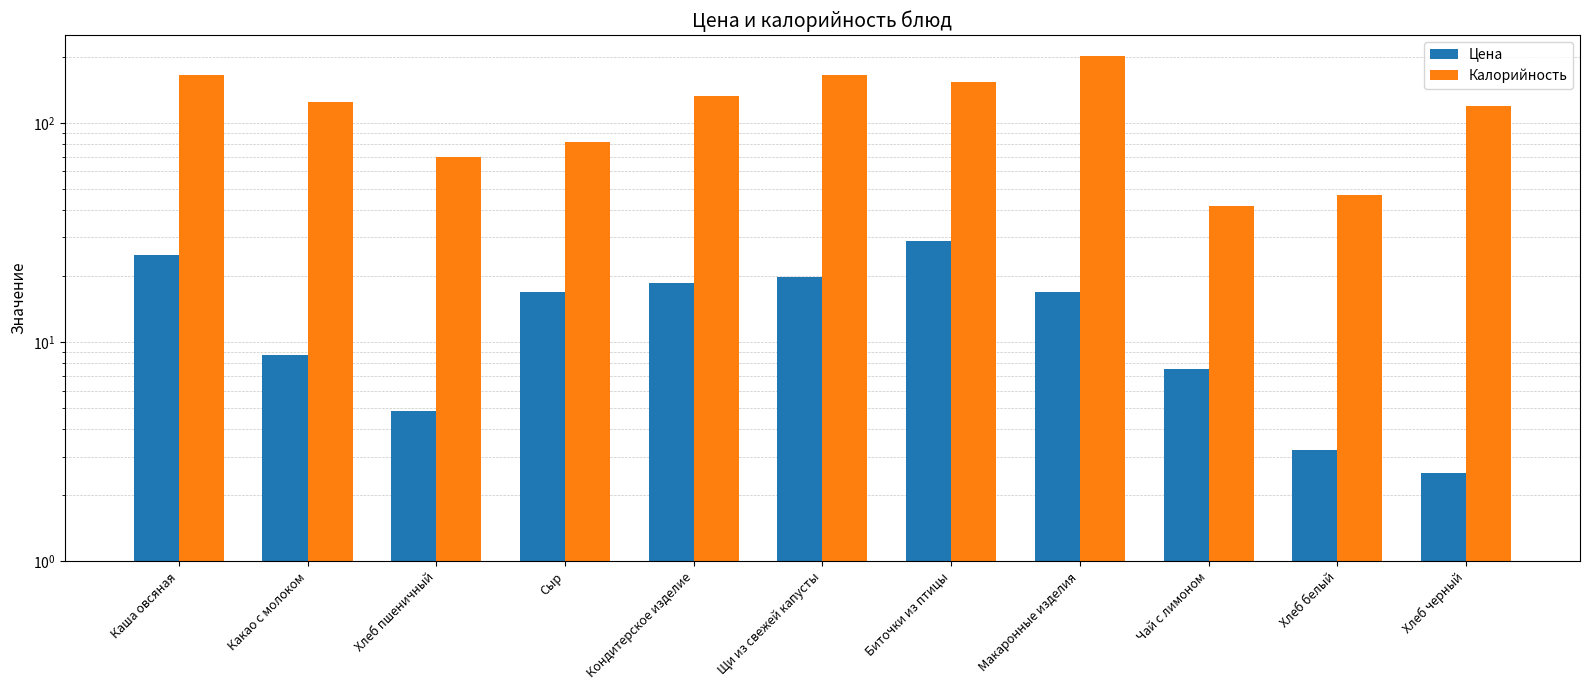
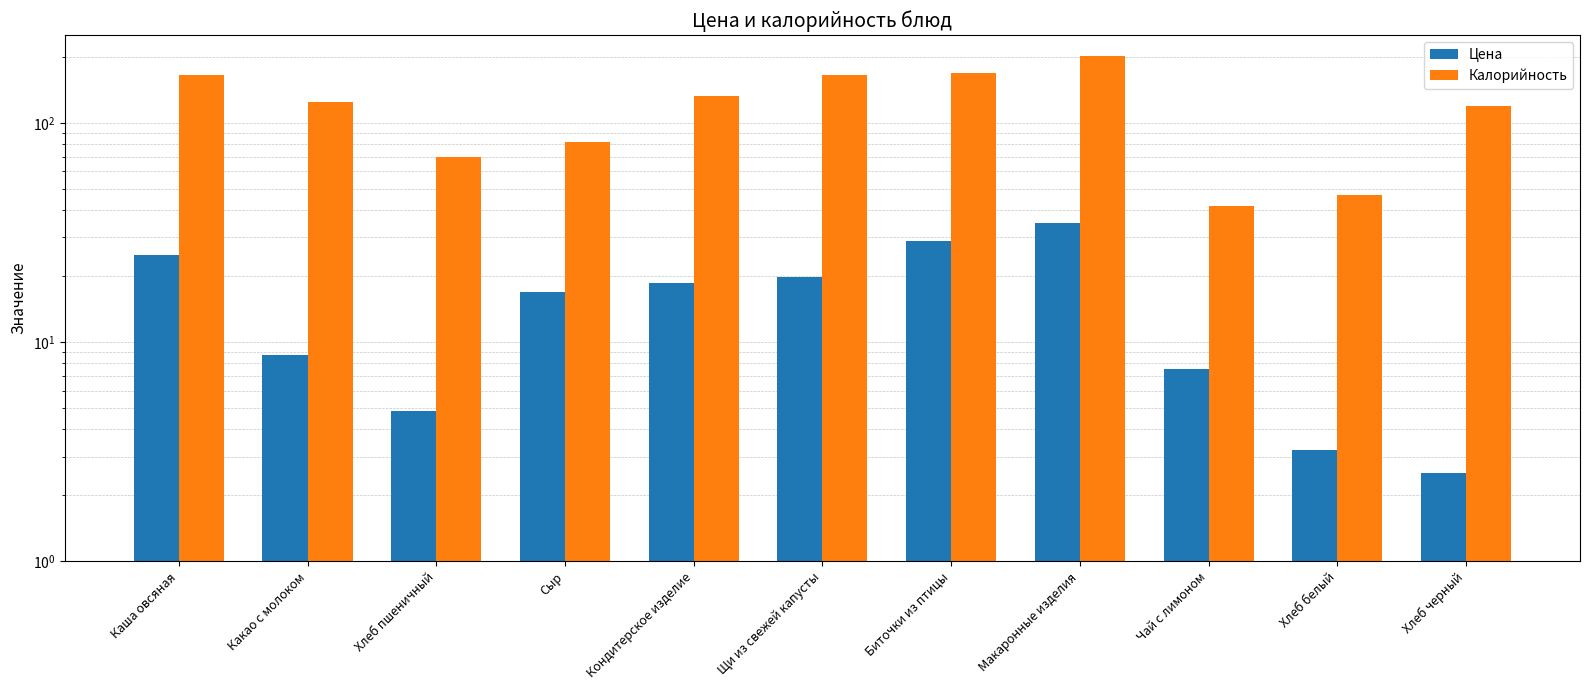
  {
    "Цена": {
      "Каша овсяная": 25,
      "Какао с молоком": 8.8,
      "Хлеб пшеничный": 4.8,
      "Сыр": 17,
      "Кондитерское изделие": 19,
      "Щи из свежей капусты": 20,
      "Биточки из птицы": 29,
-     "Макаронные изделия": 17,
+     "Макаронные изделия": 35,
      "Чай с лимоном": 7.6,
      "Хлеб белый": 3.2,
      "Хлеб черный": 2.5
    },
    "Калорийность": {
      "Каша овсяная": 170,
      "Какао с молоком": 130,
      "Хлеб пшеничный": 70,
      "Сыр": 82,
      "Кондитерское изделие": 130,
      "Щи из свежей капусты": 160,
-     "Биточки из птицы": 150,
+     "Биточки из птицы": 170,
      "Макаронные изделия": 200,
      "Чай с лимоном": 42,
      "Хлеб белый": 47,
      "Хлеб черный": 120
    }
  }
